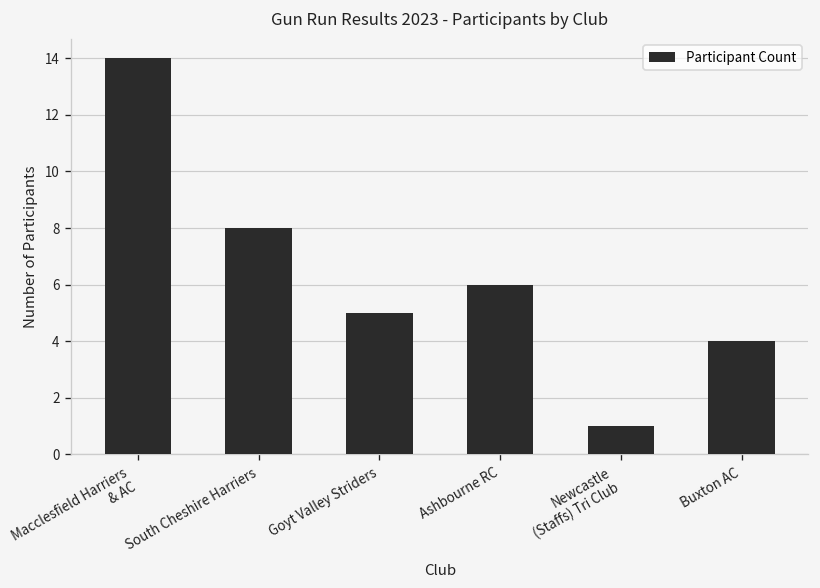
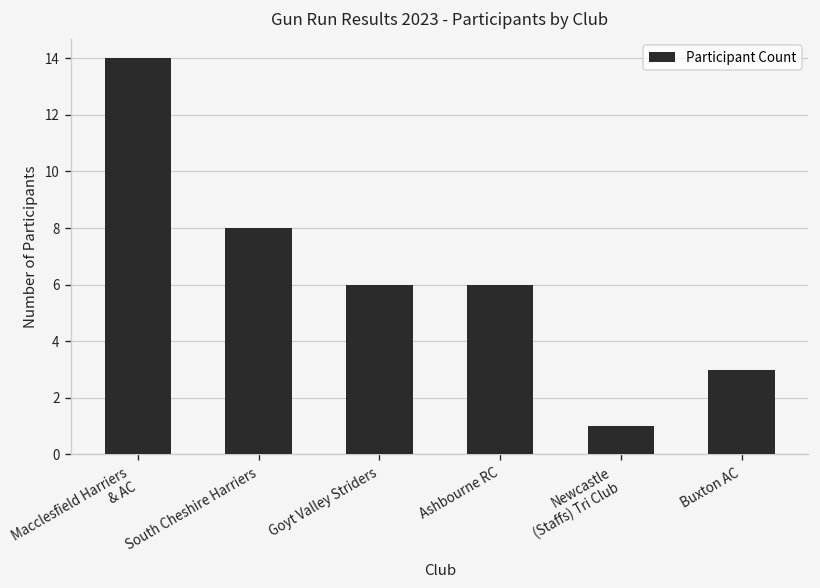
  {
    "Macclesfield Harriers & AC": 14,
    "South Cheshire Harriers": 8,
-   "Goyt Valley Striders": 5,
+   "Goyt Valley Striders": 6,
    "Ashbourne RC": 6,
    "Newcastle (Staffs) Tri Club": 1,
-   "Buxton AC": 4
+   "Buxton AC": 3
  }
